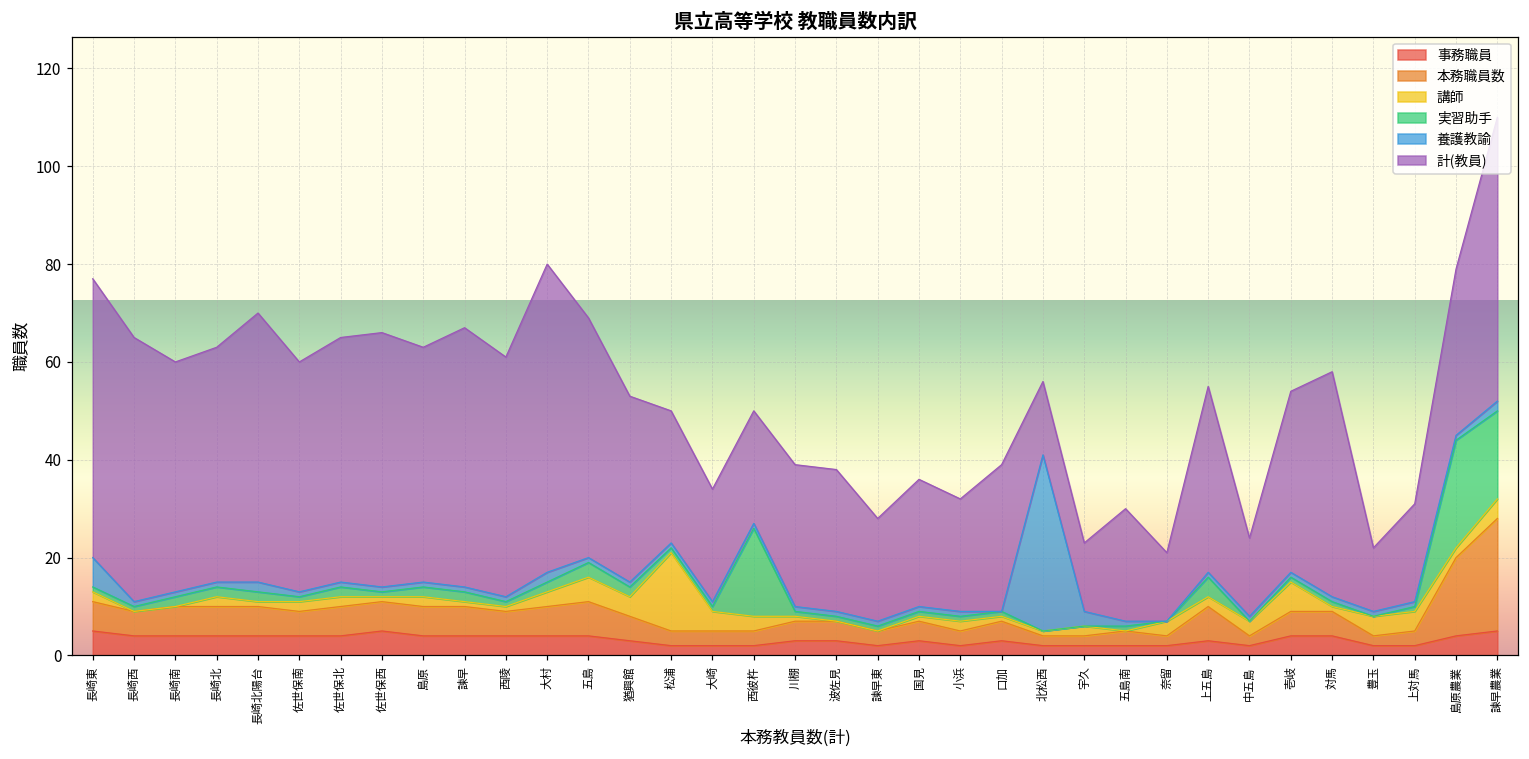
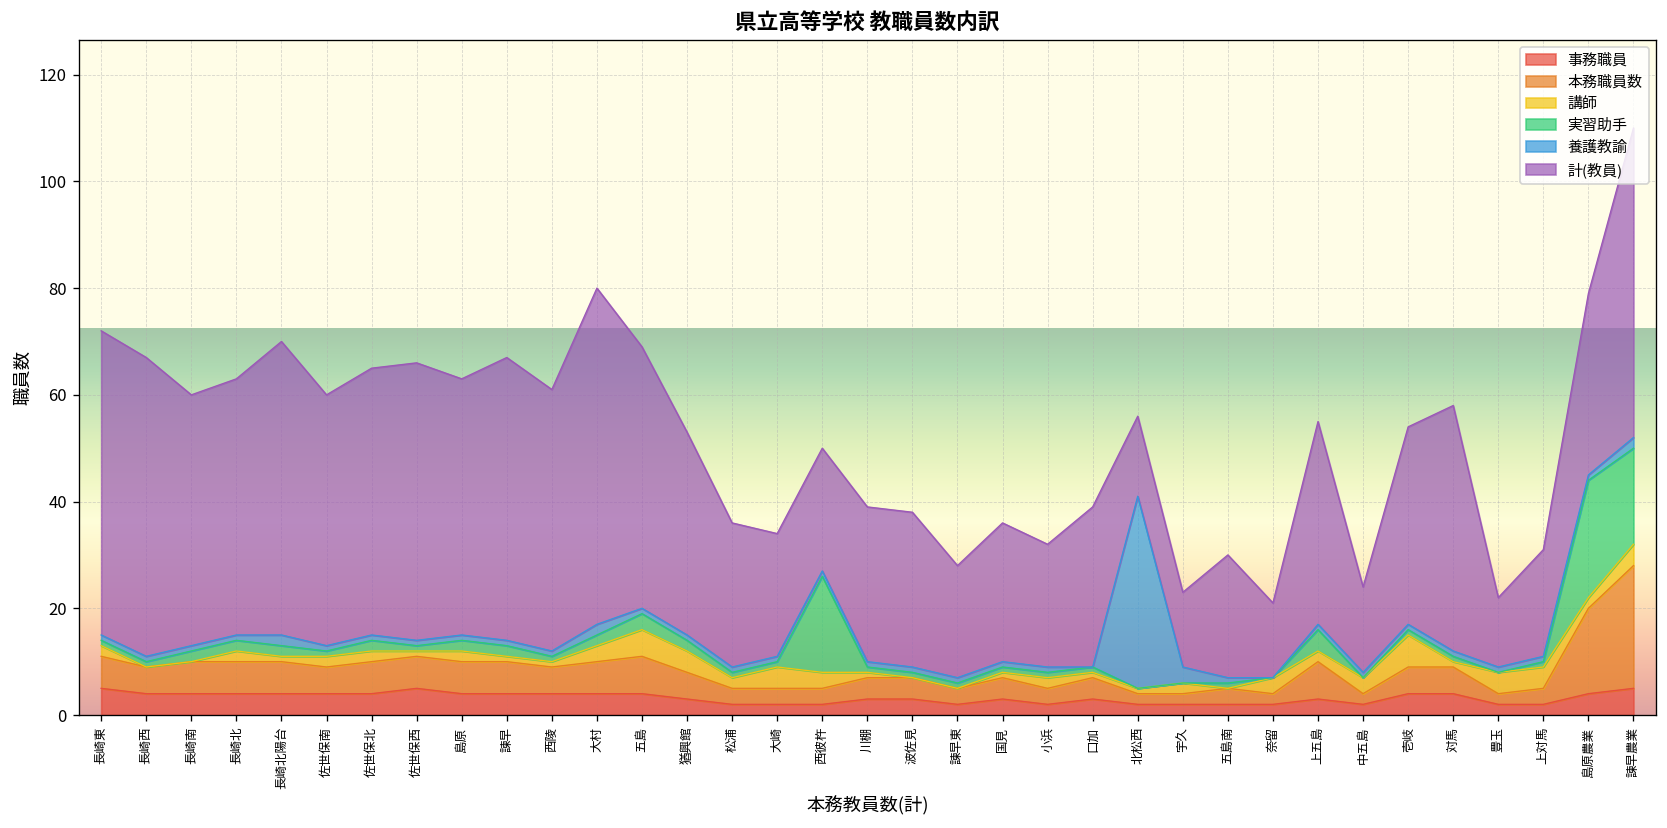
  {
    "講師": {
      "長崎東": 2,
      "長崎北": 2,
      "長崎北陽台": 1,
      "佐世保南": 2,
      "佐世保北": 2,
      "佐世保西": 1,
      "島原": 2,
      "諫早": 1,
      "西陵": 1,
      "大村": 3,
      "五島": 5,
      "猶興館": 4,
-     "松浦": 16,
+     "松浦": 2,
      "大崎": 4,
      "西彼杵": 3,
      "川棚": 1,
      "国見": 1,
      "小浜": 2,
      "口加": 1,
      "上五島": 2,
      "壱岐": 6,
      "対馬": 1,
      "上対馬": 4,
      "島原農業": 2,
      "諫早農業": 4
    },
    "実習助手": {
      "長崎東": 1,
      "長崎西": 1,
      "長崎南": 2,
      "長崎北": 2,
      "長崎北陽台": 2,
      "佐世保南": 1,
      "佐世保北": 2,
      "佐世保西": 1,
      "島原": 2,
      "諫早": 2,
      "西陵": 1,
      "大村": 2,
      "五島": 3,
      "猶興館": 2,
      "松浦": 1,
      "大崎": 1,
      "西彼杵": 18,
      "川棚": 1,
      "波佐見": 1,
      "諫早東": 1,
      "国見": 1,
      "小浜": 1,
      "五島南": 1,
      "上五島": 4,
      "壱岐": 1,
      "対馬": 1,
      "上対馬": 1,
      "島原農業": 22,
      "諫早農業": 18
    },
    "養護教諭": {
-     "長崎東": 6,
+     "長崎東": 1,
      "長崎西": 1,
      "長崎南": 1,
      "長崎北": 1,
      "長崎北陽台": 2,
      "佐世保南": 1,
      "佐世保北": 1,
      "佐世保西": 1,
      "島原": 1,
      "諫早": 1,
      "西陵": 1,
      "大村": 2,
      "五島": 1,
      "猶興館": 1,
      "松浦": 1,
      "大崎": 1,
      "西彼杵": 1,
      "川棚": 1,
      "波佐見": 1,
      "諫早東": 1,
      "国見": 1,
      "小浜": 1,
      "北松西": 36,
      "宇久": 3,
      "五島南": 1,
      "上五島": 1,
      "中五島": 1,
      "壱岐": 1,
      "対馬": 1,
      "豊玉": 1,
      "上対馬": 1,
      "島原農業": 1,
      "諫早農業": 2
    },
    "計(教員)": {
      "長崎東": 57,
-     "長崎西": 54,
+     "長崎西": 56,
      "長崎南": 47,
      "長崎北": 48,
      "長崎北陽台": 55,
      "佐世保南": 47,
      "佐世保北": 50,
      "佐世保西": 52,
      "島原": 48,
      "諫早": 53,
      "西陵": 49,
      "大村": 63,
      "五島": 49,
      "猶興館": 38,
      "松浦": 27,
      "大崎": 23,
      "西彼杵": 23,
      "川棚": 29,
      "波佐見": 29,
      "諫早東": 21,
      "国見": 26,
      "小浜": 23,
      "口加": 30,
      "北松西": 15,
      "宇久": 14,
      "五島南": 23,
      "奈留": 14,
      "上五島": 38,
      "中五島": 16,
      "壱岐": 37,
      "対馬": 46,
      "豊玉": 13,
      "上対馬": 20,
      "島原農業": 34
    }
  }
